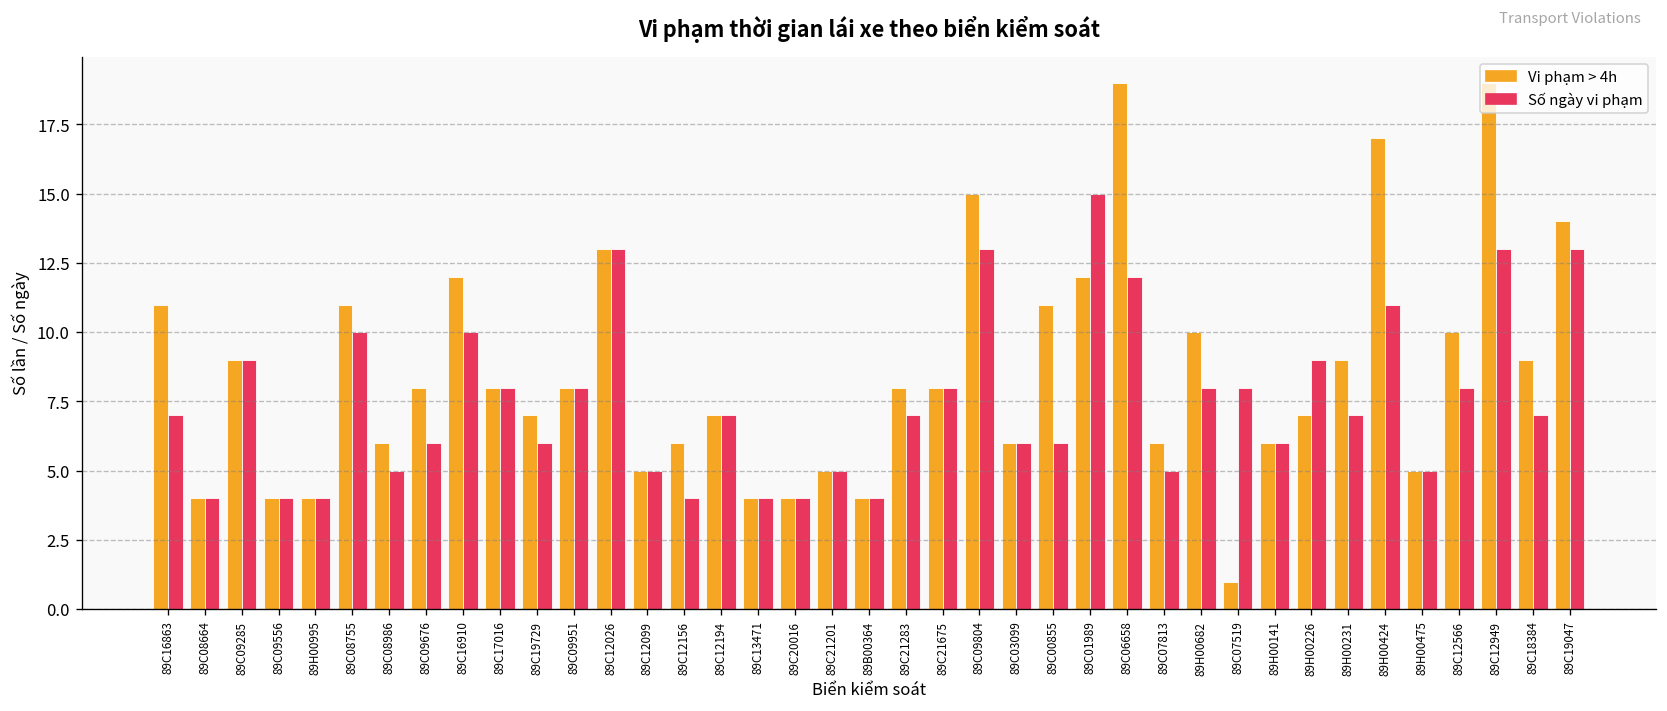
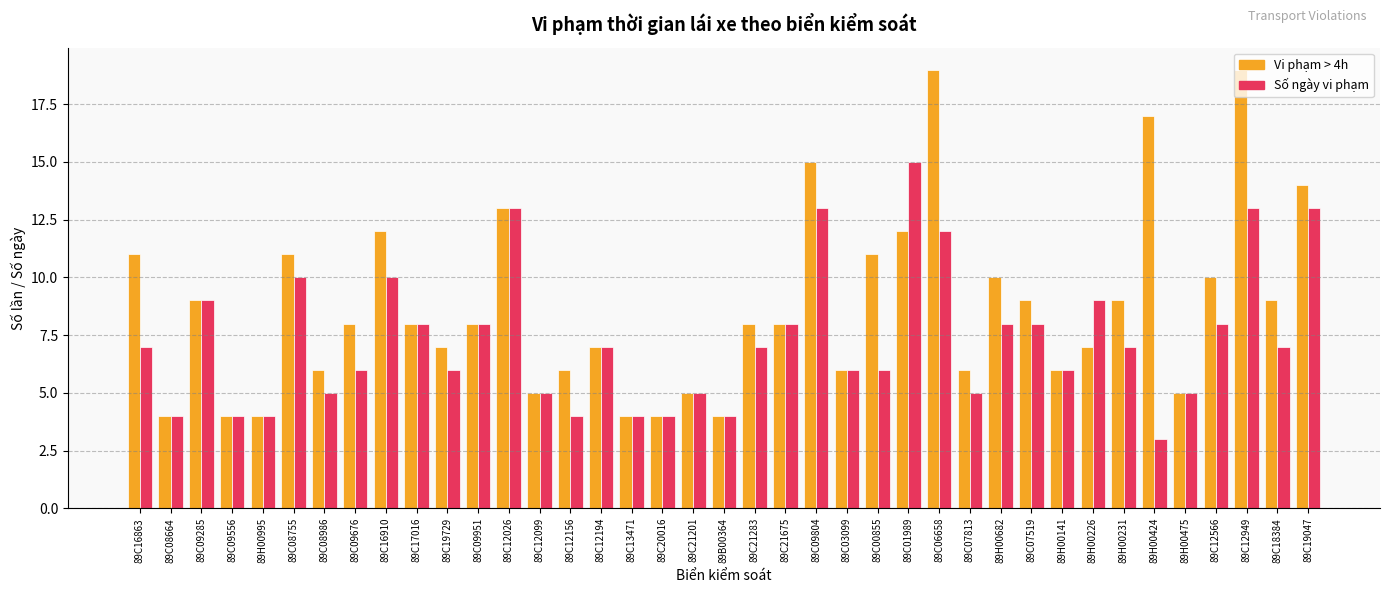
  {
    "Vi phạm > 4h": {
      "89C16863": 11,
      "89C08664": 4,
      "89C09285": 9,
      "89C09556": 4,
      "89H00995": 4,
      "89C08755": 11,
      "89C08986": 6,
      "89C09676": 8,
      "89C16910": 12,
      "89C17016": 8,
      "89C19729": 7,
      "89C09951": 8,
      "89C12026": 13,
      "89C12099": 5,
      "89C12156": 6,
      "89C12194": 7,
      "89C13471": 4,
      "89C20016": 4,
      "89C21201": 5,
      "89B00364": 4,
      "89C21283": 8,
      "89C21675": 8,
      "89C09804": 15,
      "89C03099": 6,
      "89C00855": 11,
      "89C01989": 12,
      "89C06658": 19,
      "89C07813": 6,
      "89H00682": 10,
-     "89C07519": 1,
+     "89C07519": 9,
      "89H00141": 6,
      "89H00226": 7,
      "89H00231": 9,
      "89H00424": 17,
      "89H00475": 5,
      "89C12566": 10,
      "89C18384": 9,
      "89C19047": 14
    },
    "Số ngày vi phạm": {
      "89C16863": 7,
      "89C08664": 4,
      "89C09285": 9,
      "89C09556": 4,
      "89H00995": 4,
      "89C08755": 10,
      "89C08986": 5,
      "89C09676": 6,
      "89C16910": 10,
      "89C17016": 8,
      "89C19729": 6,
      "89C09951": 8,
      "89C12026": 13,
      "89C12099": 5,
      "89C12156": 4,
      "89C12194": 7,
      "89C13471": 4,
      "89C20016": 4,
      "89C21201": 5,
      "89B00364": 4,
      "89C21283": 7,
      "89C21675": 8,
      "89C09804": 13,
      "89C03099": 6,
      "89C00855": 6,
      "89C01989": 15,
      "89C06658": 12,
      "89C07813": 5,
      "89H00682": 8,
      "89C07519": 8,
      "89H00141": 6,
      "89H00226": 9,
      "89H00231": 7,
-     "89H00424": 11,
+     "89H00424": 3,
      "89H00475": 5,
      "89C12566": 8,
      "89C12949": 13,
      "89C18384": 7,
      "89C19047": 13
    }
  }
